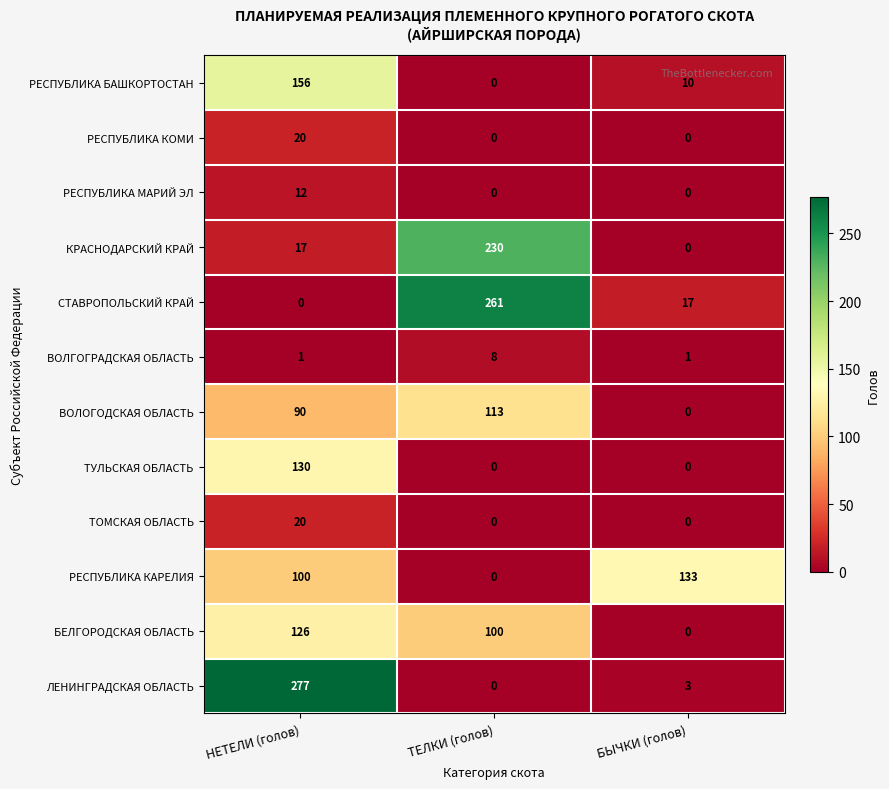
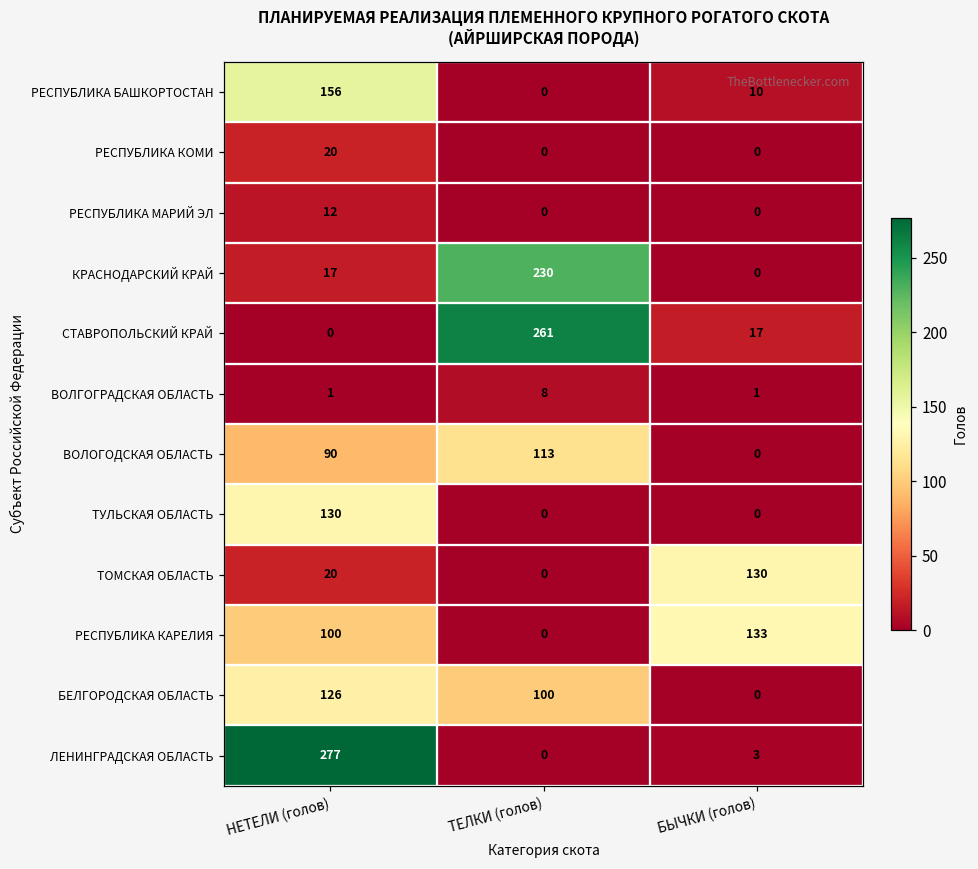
  {
    "РЕСПУБЛИКА БАШКОРТОСТАН": {
      "НЕТЕЛИ (голов)": 156,
      "ТЕЛКИ (голов)": 0
    },
    "РЕСПУБЛИКА КОМИ": {
      "НЕТЕЛИ (голов)": 20,
      "ТЕЛКИ (голов)": 0,
      "БЫЧКИ (голов)": 0
    },
    "РЕСПУБЛИКА МАРИЙ ЭЛ": {
      "НЕТЕЛИ (голов)": 12,
      "ТЕЛКИ (голов)": 0,
      "БЫЧКИ (голов)": 0
    },
    "КРАСНОДАРСКИЙ КРАЙ": {
      "НЕТЕЛИ (голов)": 17,
      "ТЕЛКИ (голов)": 230,
      "БЫЧКИ (голов)": 0
    },
    "СТАВРОПОЛЬСКИЙ КРАЙ": {
      "НЕТЕЛИ (голов)": 0,
      "ТЕЛКИ (голов)": 261,
      "БЫЧКИ (голов)": 17
    },
    "ВОЛГОГРАДСКАЯ ОБЛАСТЬ": {
      "НЕТЕЛИ (голов)": 1,
      "ТЕЛКИ (голов)": 8,
      "БЫЧКИ (голов)": 1
    },
    "ВОЛОГОДСКАЯ ОБЛАСТЬ": {
      "НЕТЕЛИ (голов)": 90,
      "ТЕЛКИ (голов)": 113,
      "БЫЧКИ (голов)": 0
    },
    "ТУЛЬСКАЯ ОБЛАСТЬ": {
      "НЕТЕЛИ (голов)": 130,
      "ТЕЛКИ (голов)": 0,
      "БЫЧКИ (голов)": 0
    },
    "ТОМСКАЯ ОБЛАСТЬ": {
      "НЕТЕЛИ (голов)": 20,
      "ТЕЛКИ (голов)": 0,
-     "БЫЧКИ (голов)": 0
+     "БЫЧКИ (голов)": 130
    },
    "РЕСПУБЛИКА КАРЕЛИЯ": {
      "НЕТЕЛИ (голов)": 100,
      "ТЕЛКИ (голов)": 0,
      "БЫЧКИ (голов)": 133
    },
    "БЕЛГОРОДСКАЯ ОБЛАСТЬ": {
      "НЕТЕЛИ (голов)": 126,
      "ТЕЛКИ (голов)": 100,
      "БЫЧКИ (голов)": 0
    },
    "ЛЕНИНГРАДСКАЯ ОБЛАСТЬ": {
      "НЕТЕЛИ (голов)": 277,
      "ТЕЛКИ (голов)": 0,
      "БЫЧКИ (голов)": 3
    }
  }
